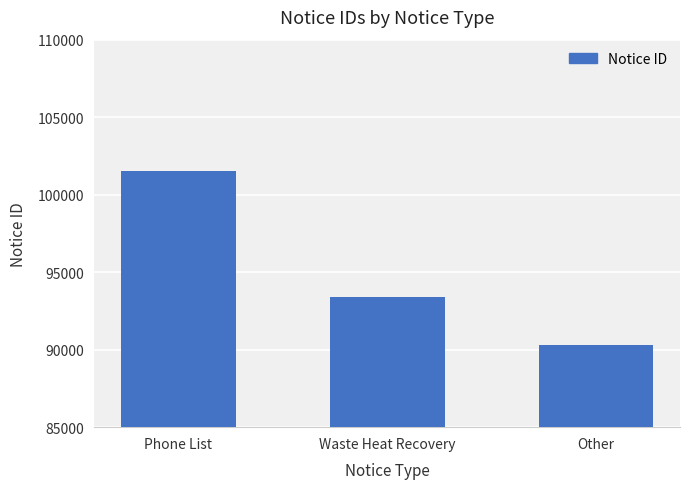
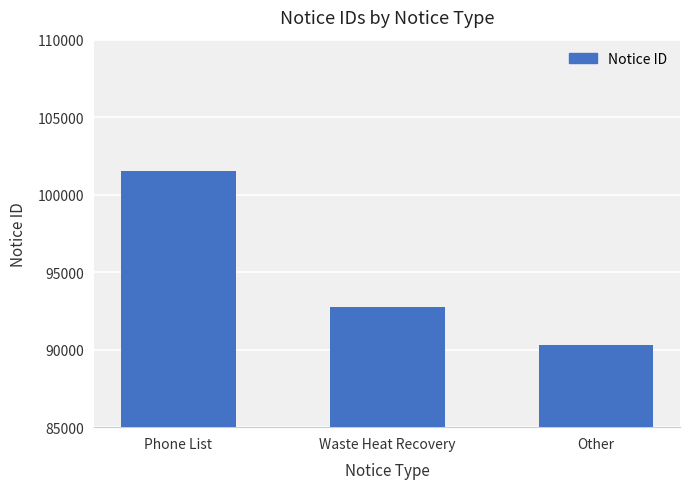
  {
    "Phone List": 101500,
-   "Waste Heat Recovery": 93400,
+   "Waste Heat Recovery": 92700,
    "Other": 90300
  }
